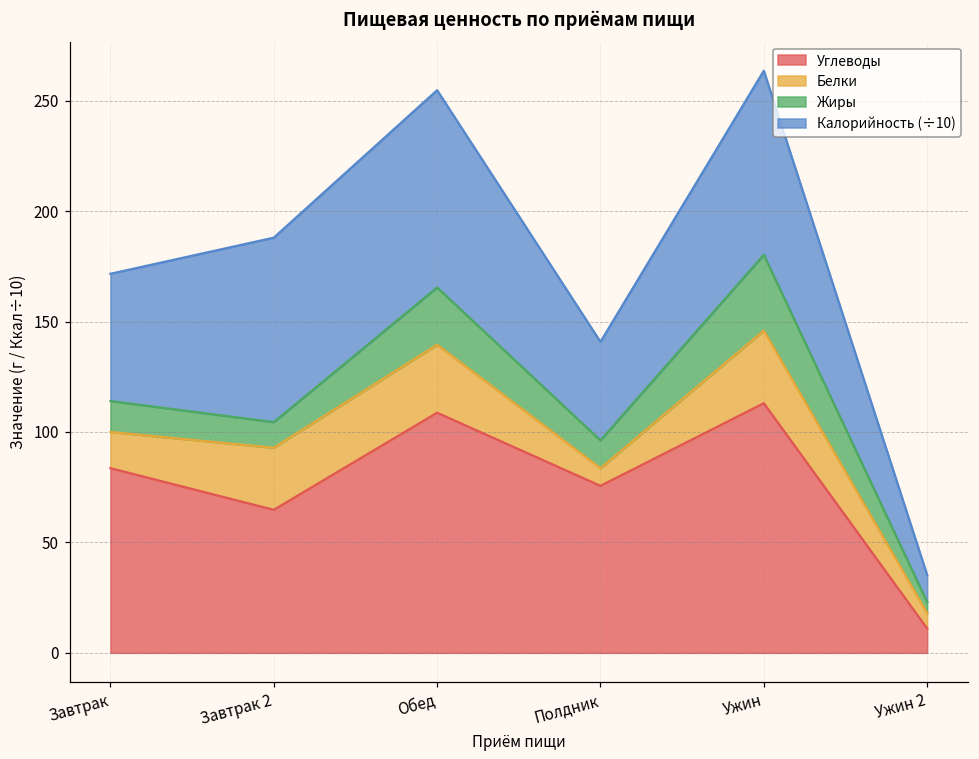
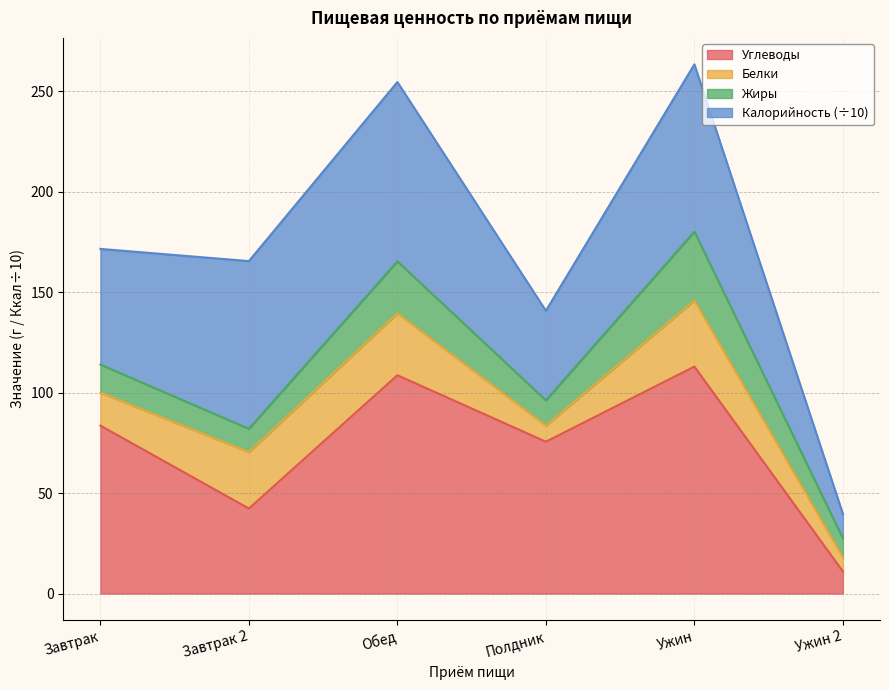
  {
    "Углеводы": {
      "Завтрак": 84,
-     "Завтрак 2": 65,
+     "Завтрак 2": 42,
      "Обед": 109,
      "Полдник": 76,
      "Ужин": 113,
      "Ужин 2": 11
    },
    "Белки": {
      "Завтрак": 16,
      "Завтрак 2": 28,
      "Обед": 31,
      "Полдник": 8,
      "Ужин": 33,
      "Ужин 2": 7
    },
    "Жиры": {
      "Завтрак": 14,
      "Завтрак 2": 12,
      "Обед": 26,
      "Полдник": 13,
      "Ужин": 34,
-     "Ужин 2": 5
+     "Ужин 2": 10
    },
    "Калорийность (÷10)": {
      "Завтрак": 58,
      "Завтрак 2": 84,
      "Обед": 89,
      "Полдник": 45,
      "Ужин": 83,
      "Ужин 2": 12
    }
  }
